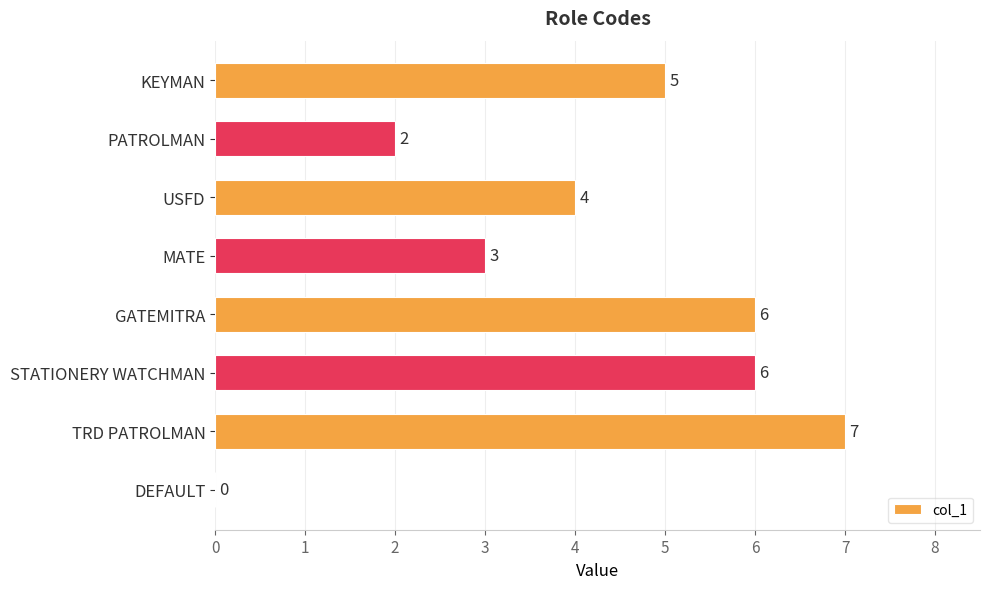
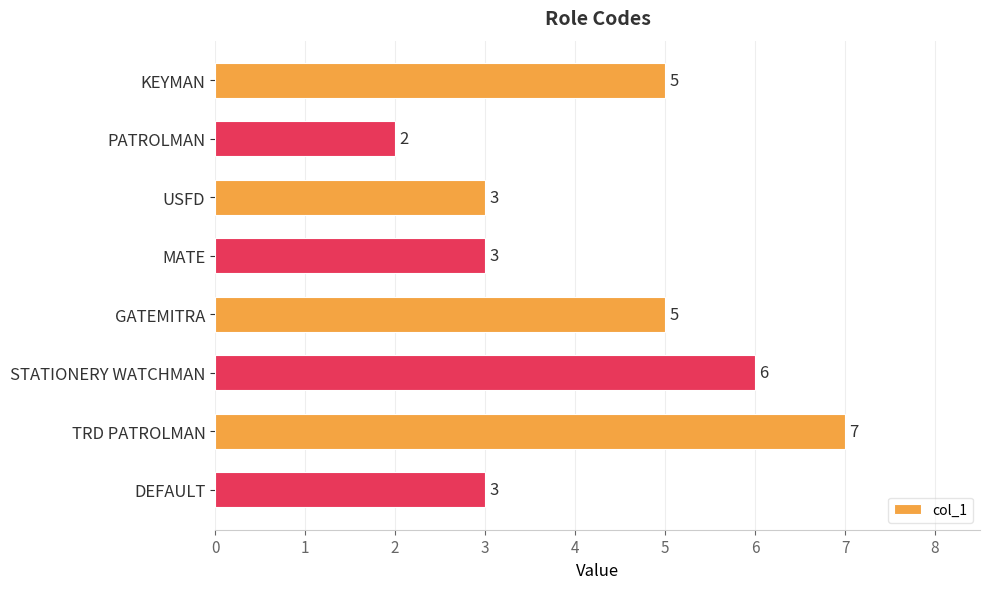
  {
    "KEYMAN": 5,
    "PATROLMAN": 2,
-   "USFD": 4,
+   "USFD": 3,
    "MATE": 3,
-   "GATEMITRA": 6,
+   "GATEMITRA": 5,
    "STATIONERY WATCHMAN": 6,
    "TRD PATROLMAN": 7,
-   "DEFAULT": 0
+   "DEFAULT": 3
  }
